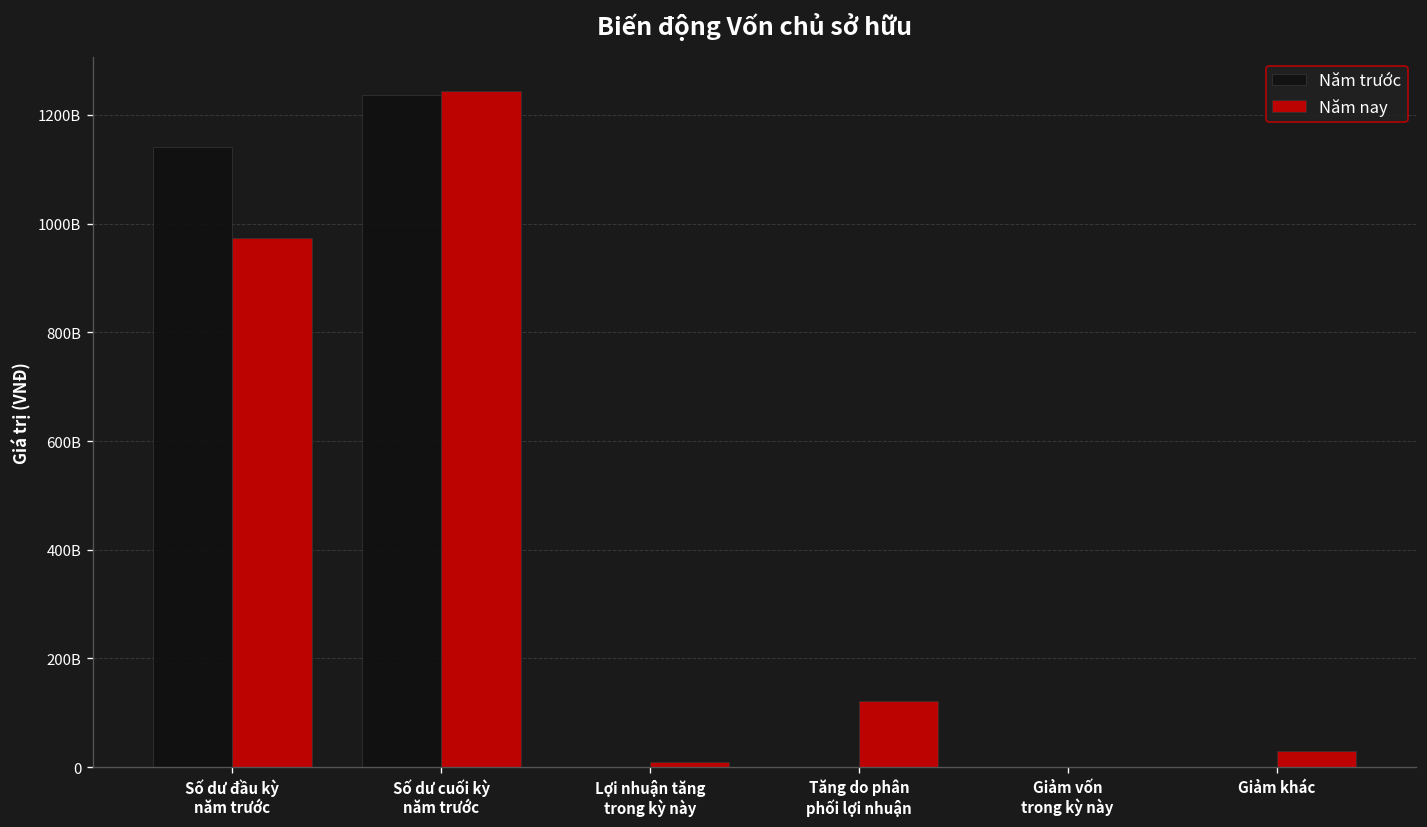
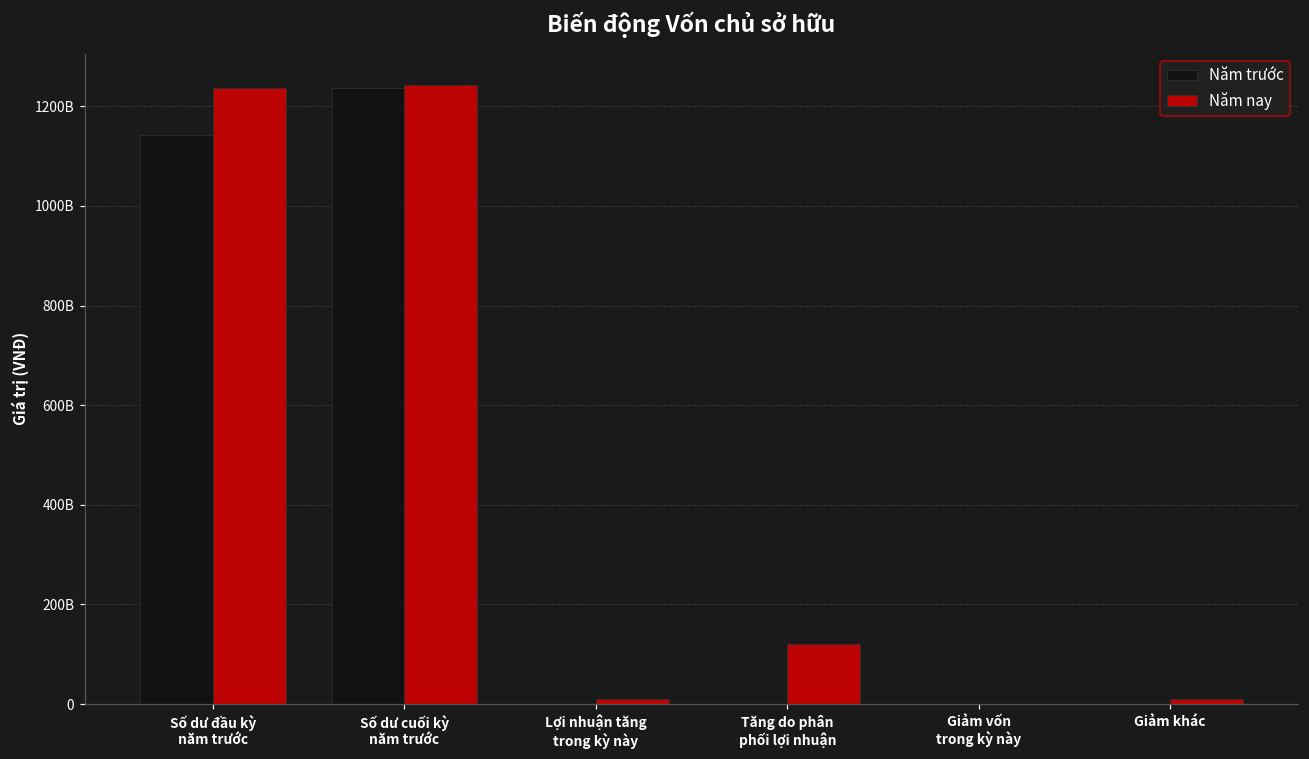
  {
    "Năm trước": {
      "Số dư đầu kỳ năm trước": 1140000000000,
      "Số dư cuối kỳ năm trước": 1240000000000,
      "Lợi nhuận tăng trong kỳ này": 0,
      "Tăng do phân phối lợi nhuận": 0,
      "Giảm vốn trong kỳ này": 0,
      "Giảm khác": 0
    },
    "Năm nay": {
-     "Số dư đầu kỳ năm trước": 970000000000,
+     "Số dư đầu kỳ năm trước": 1240000000000,
      "Số dư cuối kỳ năm trước": 1240000000000,
      "Lợi nhuận tăng trong kỳ này": 10000000000,
      "Tăng do phân phối lợi nhuận": 120000000000,
      "Giảm vốn trong kỳ này": 0,
-     "Giảm khác": 30000000000
+     "Giảm khác": 10000000000
    }
  }
